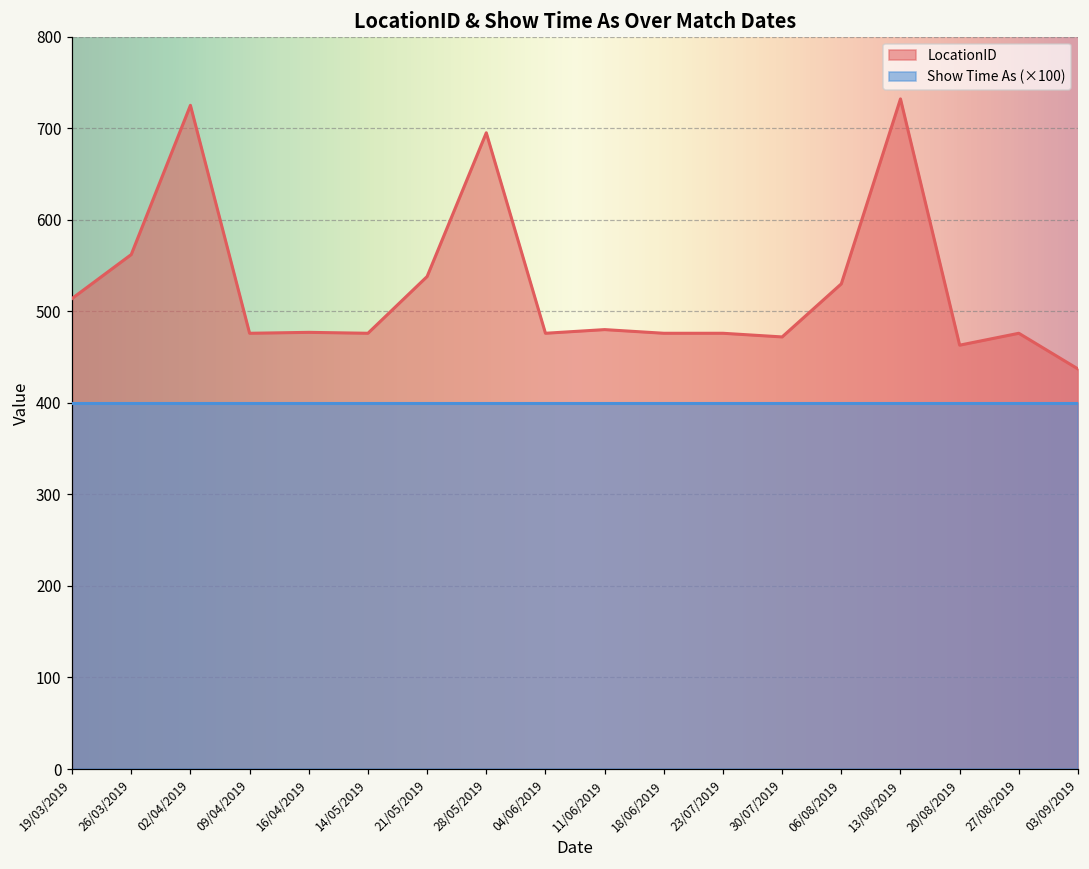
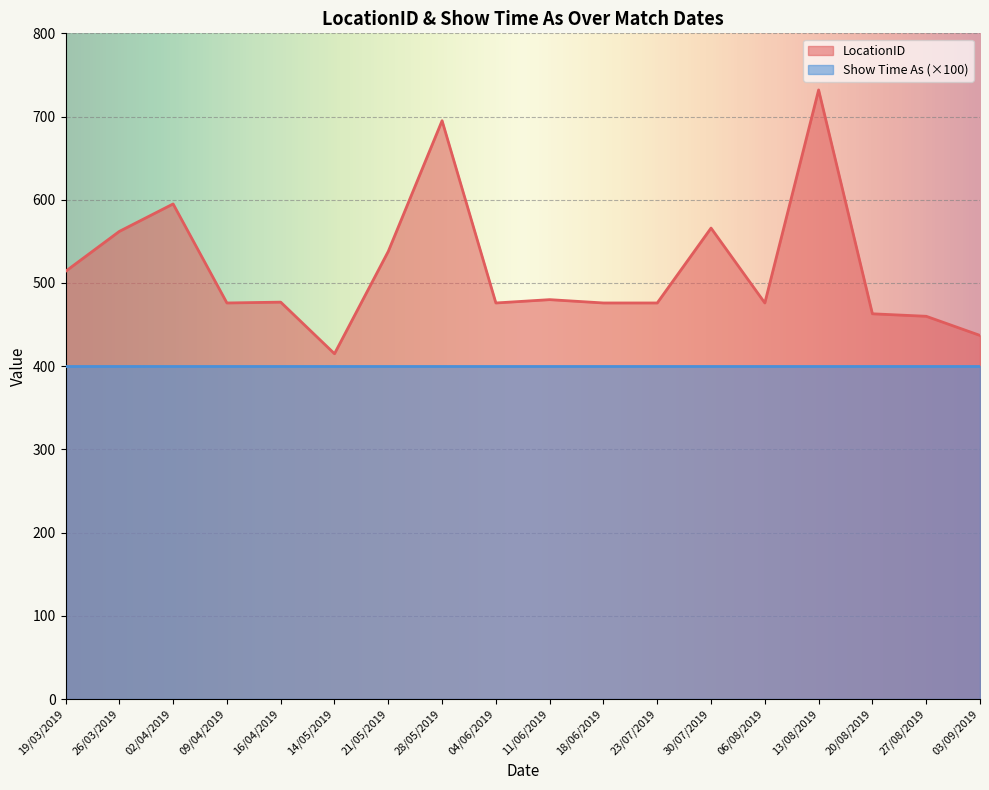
  {
    "LocationID": {
      "19/03/2019": 510,
      "26/03/2019": 560,
-     "02/04/2019": 730,
+     "02/04/2019": 600,
      "09/04/2019": 480,
      "16/04/2019": 480,
-     "14/05/2019": 480,
+     "14/05/2019": 420,
      "21/05/2019": 540,
      "28/05/2019": 700,
      "04/06/2019": 480,
      "11/06/2019": 480,
      "18/06/2019": 480,
      "23/07/2019": 480,
-     "30/07/2019": 470,
-     "06/08/2019": 530,
+     "30/07/2019": 570,
+     "06/08/2019": 480,
      "13/08/2019": 730,
      "20/08/2019": 460,
-     "27/08/2019": 480,
+     "27/08/2019": 460,
      "03/09/2019": 440
    },
    "Show Time As (×100)": {
      "19/03/2019": 400,
      "26/03/2019": 400,
      "02/04/2019": 400,
      "09/04/2019": 400,
      "16/04/2019": 400,
      "14/05/2019": 400,
      "21/05/2019": 400,
      "28/05/2019": 400,
      "04/06/2019": 400,
      "11/06/2019": 400,
      "18/06/2019": 400,
      "23/07/2019": 400,
      "30/07/2019": 400,
      "06/08/2019": 400,
      "13/08/2019": 400,
      "20/08/2019": 400,
      "27/08/2019": 400,
      "03/09/2019": 400
    }
  }
